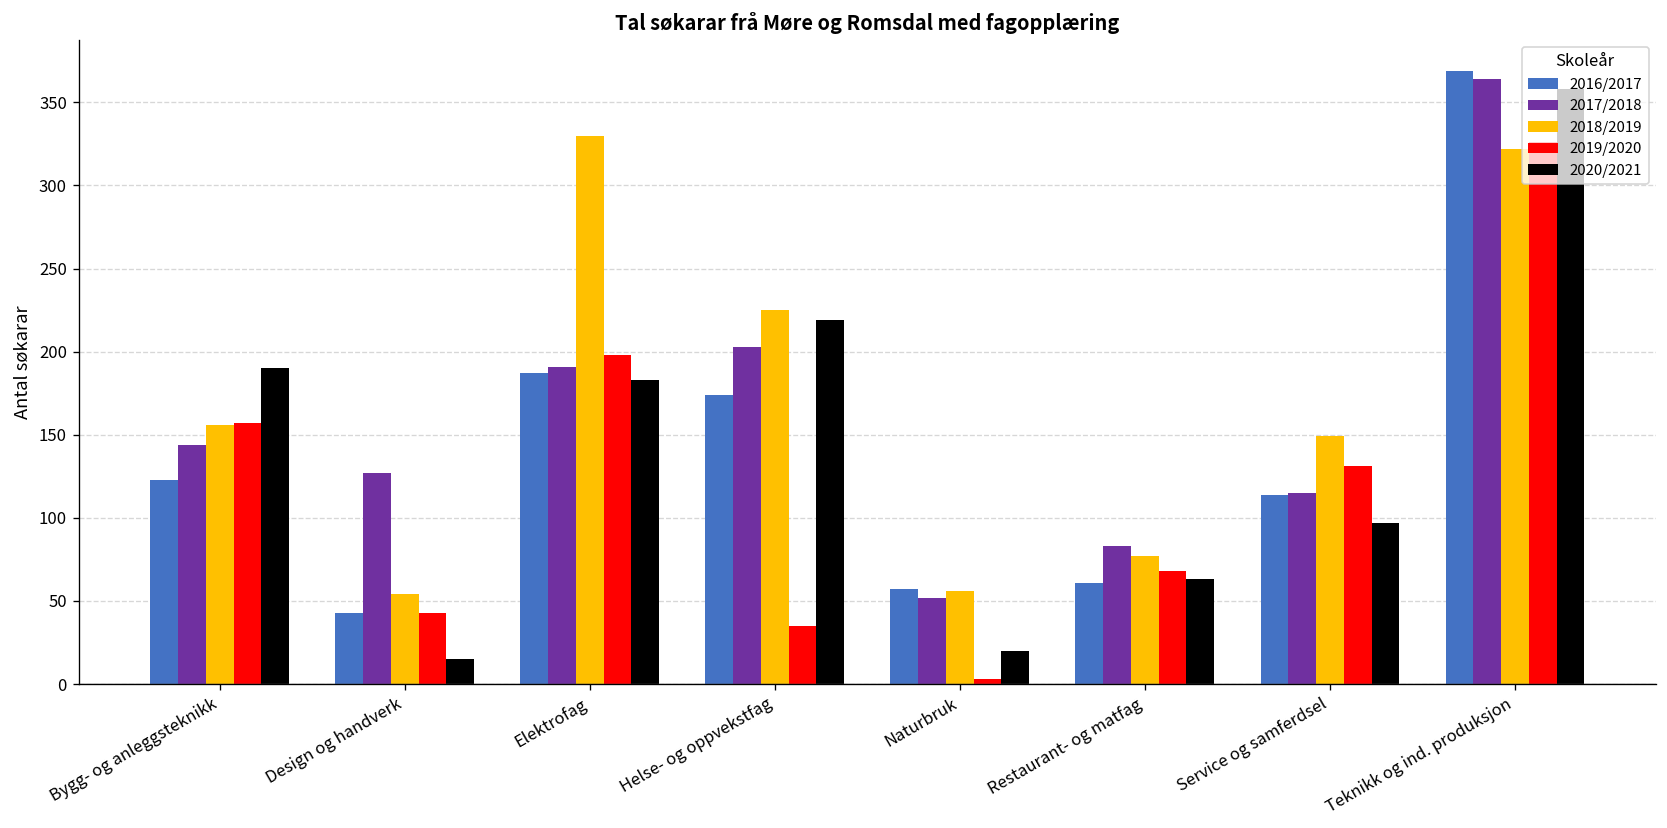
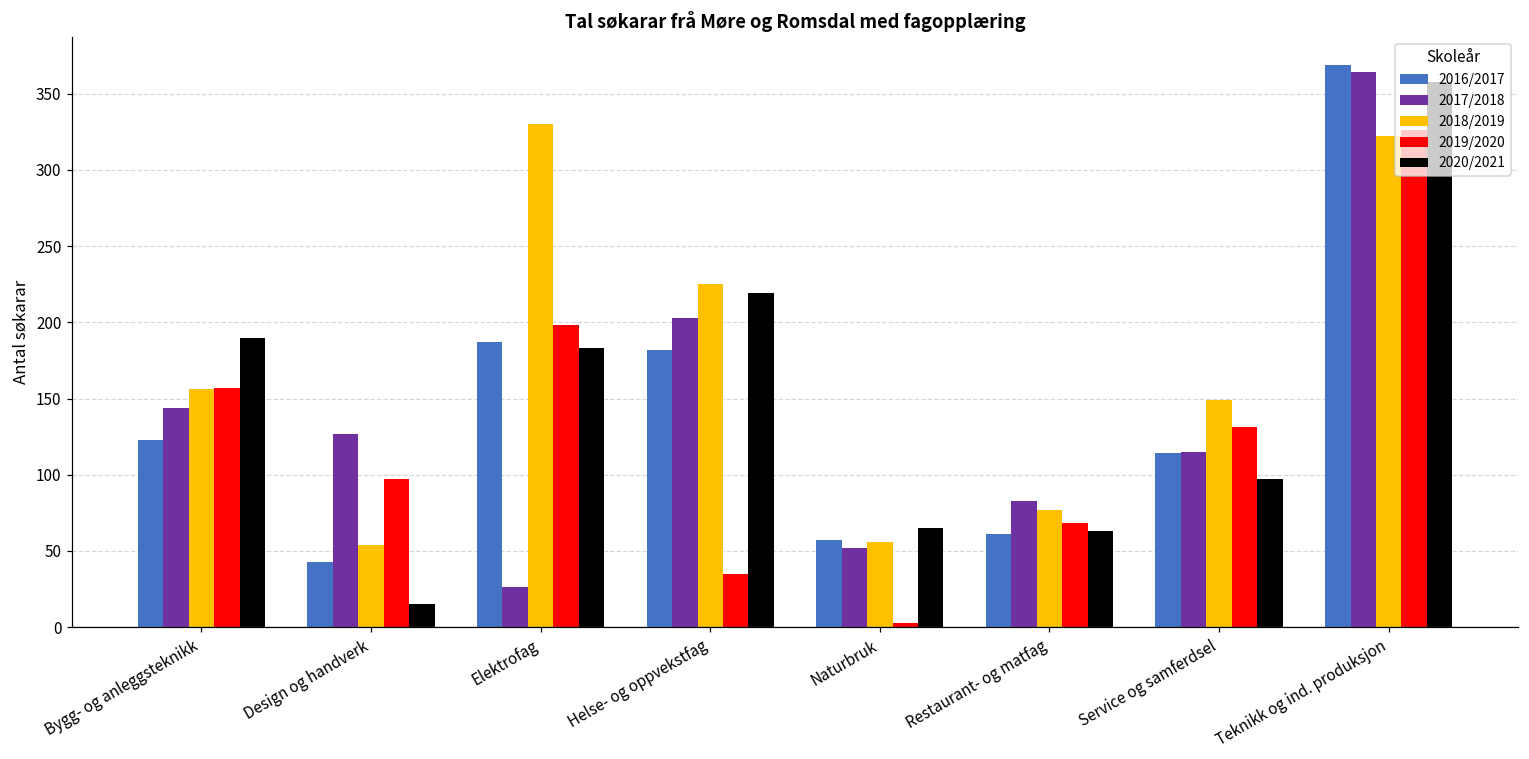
  {
    "2016/2017": {
      "Bygg- og anleggsteknikk": 123,
      "Design og handverk": 43,
      "Elektrofag": 187,
-     "Helse- og oppvekstfag": 174,
+     "Helse- og oppvekstfag": 182,
      "Naturbruk": 57,
      "Restaurant- og matfag": 61,
      "Service og samferdsel": 114,
      "Teknikk og ind. produksjon": 369
    },
    "2017/2018": {
      "Bygg- og anleggsteknikk": 144,
      "Design og handverk": 127,
-     "Elektrofag": 191,
+     "Elektrofag": 26,
      "Helse- og oppvekstfag": 203,
      "Naturbruk": 52,
      "Restaurant- og matfag": 83,
      "Service og samferdsel": 115,
      "Teknikk og ind. produksjon": 364
    },
    "2018/2019": {
      "Bygg- og anleggsteknikk": 156,
      "Design og handverk": 54,
      "Elektrofag": 330,
      "Helse- og oppvekstfag": 225,
      "Naturbruk": 56,
      "Restaurant- og matfag": 77,
      "Service og samferdsel": 149,
      "Teknikk og ind. produksjon": 322
    },
    "2019/2020": {
      "Bygg- og anleggsteknikk": 157,
-     "Design og handverk": 43,
+     "Design og handverk": 97,
      "Elektrofag": 198,
      "Helse- og oppvekstfag": 35,
      "Naturbruk": 3,
      "Restaurant- og matfag": 68,
      "Service og samferdsel": 131
    },
    "2020/2021": {
      "Bygg- og anleggsteknikk": 190,
      "Design og handverk": 15,
      "Elektrofag": 183,
      "Helse- og oppvekstfag": 219,
-     "Naturbruk": 20,
+     "Naturbruk": 65,
      "Restaurant- og matfag": 63,
      "Service og samferdsel": 97
    }
  }
